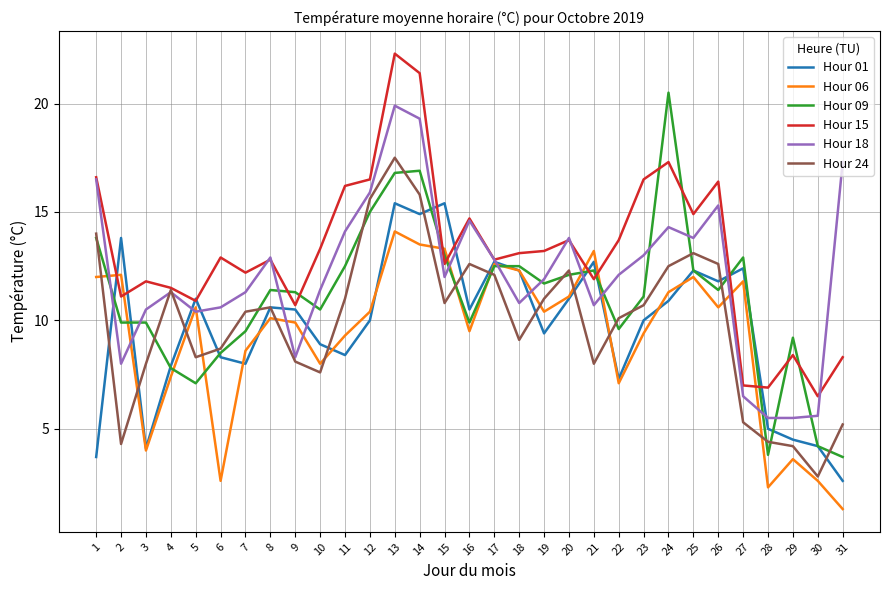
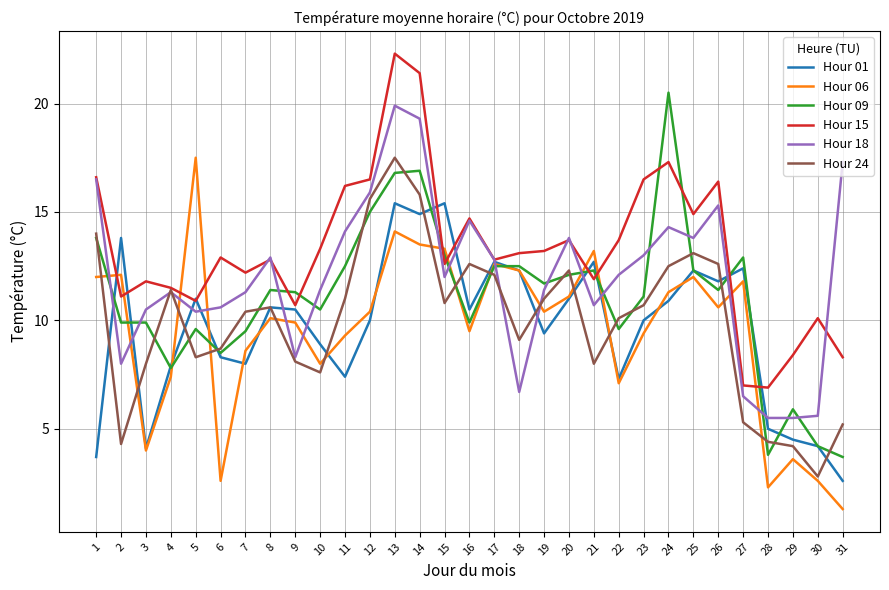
  {
    "Hour 01": {
      "1": 3.7,
      "2": 13.8,
      "6": 8.3,
      "7": 8.0,
      "9": 10.5,
      "10": 8.9,
-     "11": 8.4,
+     "11": 7.4,
      "12": 10.0,
      "13": 15.4,
      "14": 14.9,
      "15": 15.4,
      "16": 10.5,
      "19": 9.4,
      "21": 12.7,
      "22": 7.3,
      "23": 10.0,
      "24": 10.9,
      "26": 11.8,
      "27": 12.4,
      "28": 5.0,
      "29": 4.5,
      "31": 2.6
    },
    "Hour 06": {
      "1": 12.0,
      "2": 12.1,
      "4": 7.4,
-     "5": 10.6,
+     "5": 17.5,
      "6": 2.6,
      "7": 8.6,
      "8": 10.1,
      "9": 9.9,
      "10": 8.0,
      "11": 9.3,
      "12": 10.4,
      "13": 14.1,
      "14": 13.5,
      "15": 13.3,
      "16": 9.5,
      "19": 10.4,
      "21": 13.2,
      "22": 7.1,
      "23": 9.4,
      "24": 11.3,
      "25": 12.0,
      "26": 10.6,
      "27": 11.8,
      "28": 2.3,
      "29": 3.6,
      "30": 2.6,
      "31": 1.3
    },
    "Hour 09": {
      "1": 13.8,
      "2": 9.9,
      "3": 9.9,
-     "5": 7.1,
+     "5": 9.6,
      "6": 8.5,
      "7": 9.5,
      "8": 11.4,
      "9": 11.3,
      "10": 10.5,
      "11": 12.5,
      "12": 15.0,
      "13": 16.8,
      "14": 16.9,
      "15": 13.0,
      "16": 9.9,
      "18": 12.5,
      "19": 11.7,
      "20": 12.1,
      "21": 12.3,
      "22": 9.6,
      "23": 11.1,
      "24": 20.5,
      "26": 11.4,
      "27": 12.9,
      "28": 3.8,
-     "29": 9.2,
+     "29": 5.9,
      "31": 3.7
    },
    "Hour 15": {
      "2": 11.1,
      "3": 11.8,
      "6": 12.9,
      "7": 12.2,
      "9": 10.7,
      "10": 13.3,
      "11": 16.2,
      "12": 16.5,
      "13": 22.3,
      "14": 21.4,
      "15": 12.6,
      "18": 13.1,
      "19": 13.2,
      "21": 11.9,
      "22": 13.7,
      "23": 16.5,
      "24": 17.3,
      "25": 14.9,
      "26": 16.4,
      "27": 7.0,
      "28": 6.9,
      "29": 8.4,
-     "30": 6.5,
+     "30": 10.1,
      "31": 8.3
    },
    "Hour 18": {
      "2": 8.0,
      "3": 10.5,
      "5": 10.4,
      "6": 10.6,
      "7": 11.3,
      "9": 8.3,
      "10": 11.4,
      "11": 14.1,
      "12": 15.9,
      "13": 19.9,
      "14": 19.3,
      "15": 12.0,
-     "18": 10.8,
-     "19": 11.9,
+     "18": 6.7,
+     "19": 11.4,
      "21": 10.7,
      "22": 12.1,
      "23": 13.0,
      "24": 14.3,
      "25": 13.8,
      "26": 15.3,
      "27": 6.5,
      "28": 5.5,
      "29": 5.5,
      "30": 5.6
    },
    "Hour 24": {
      "1": 14.0,
      "2": 4.3,
      "3": 8.0,
      "5": 8.3,
      "6": 8.7,
      "7": 10.4,
      "9": 8.1,
      "10": 7.6,
      "11": 11.0,
      "12": 15.6,
      "13": 17.5,
      "14": 15.8,
      "15": 10.8,
      "16": 12.6,
      "17": 12.1,
      "18": 9.1,
      "19": 11.0,
      "20": 12.3,
      "21": 8.0,
      "22": 10.1,
      "23": 10.7,
      "24": 12.5,
      "25": 13.1,
      "26": 12.6,
      "27": 5.3,
      "28": 4.4,
      "29": 4.2,
      "30": 2.8,
      "31": 5.2
    }
  }
